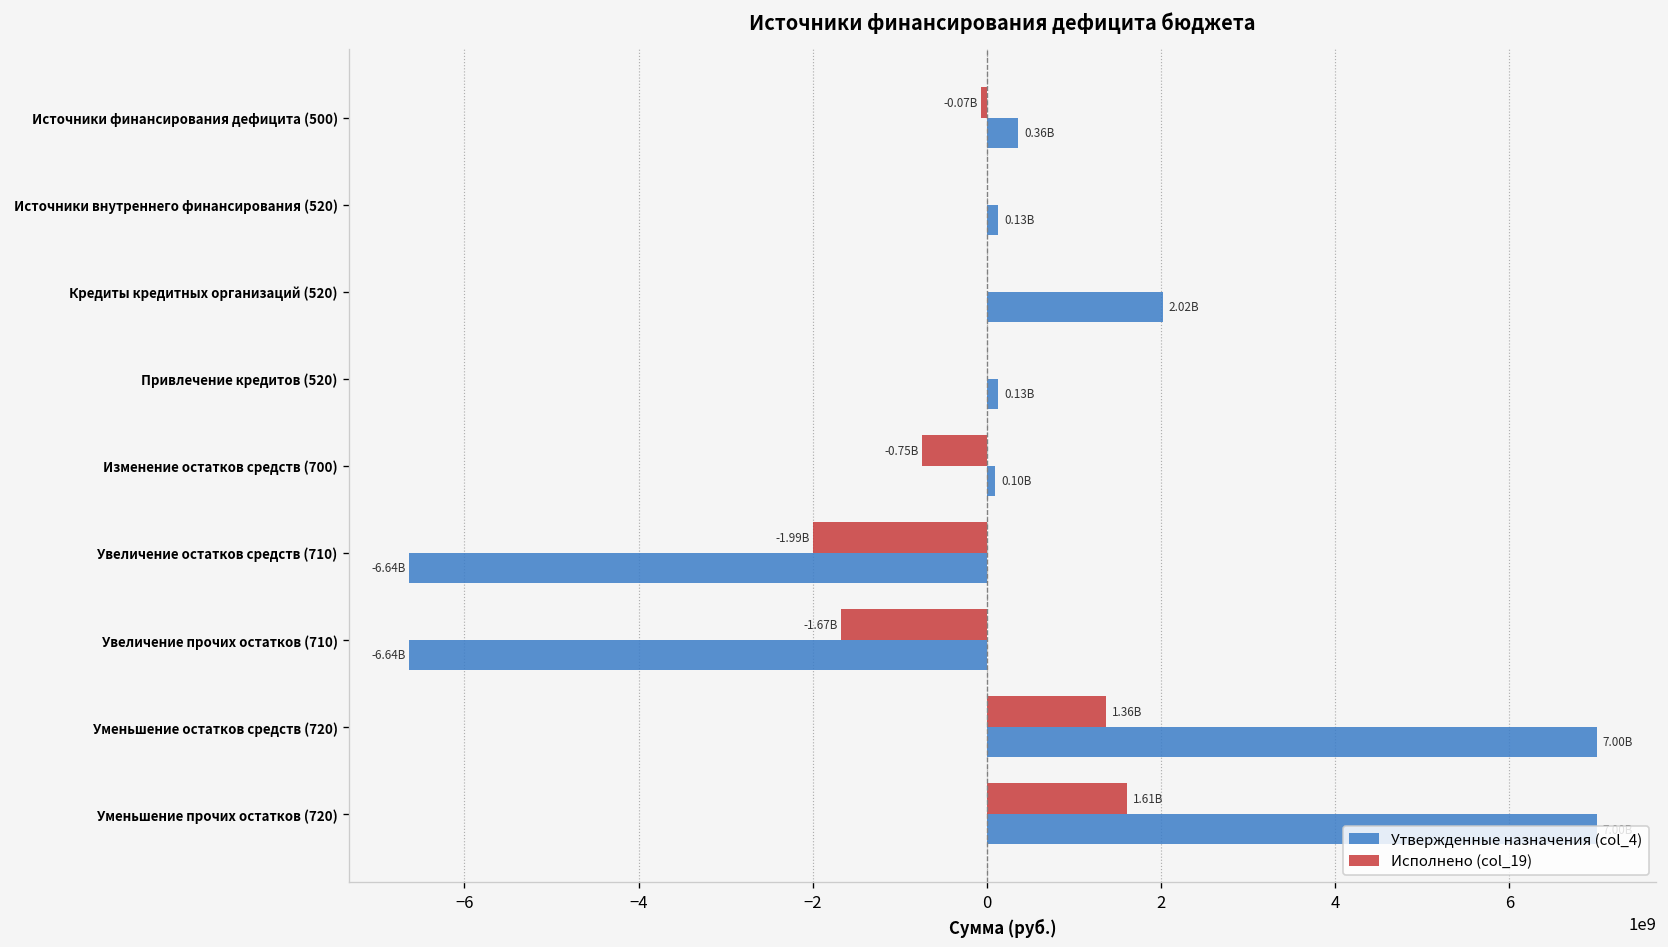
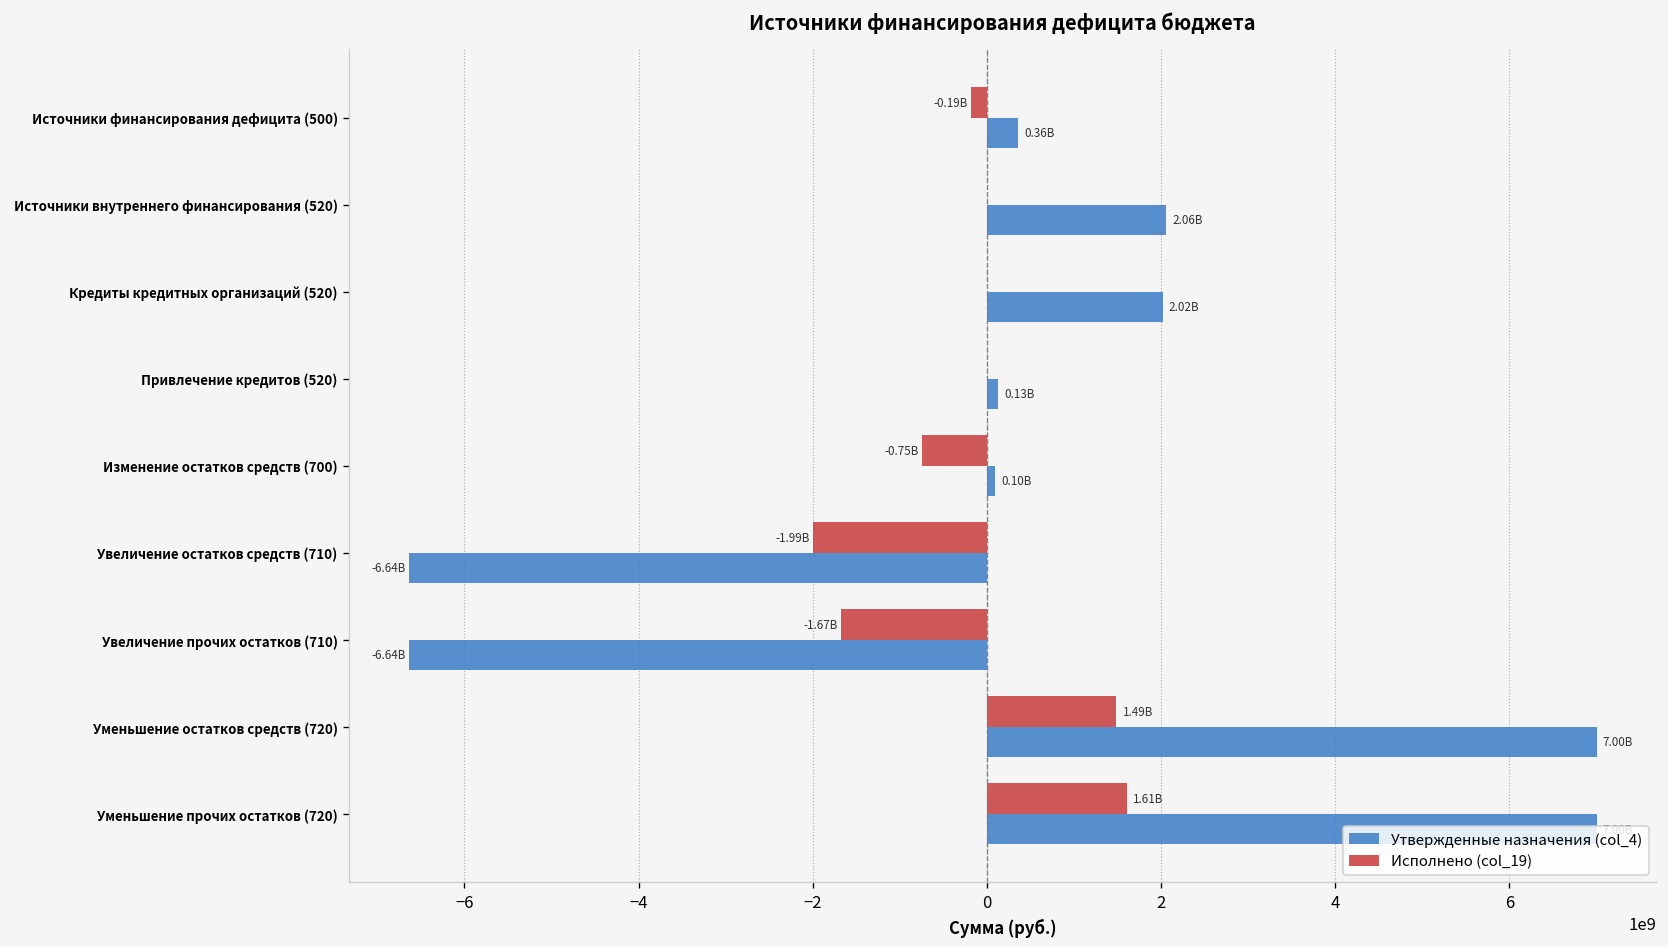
  {
    "Утвержденные назначения (col_4)": {
      "Источники финансирования дефицита (500)": "0.36B",
-     "Источники внутреннего финансирования (520)": "0.13B",
+     "Источники внутреннего финансирования (520)": "2.06B",
      "Кредиты кредитных организаций (520)": "2.02B",
      "Привлечение кредитов (520)": "0.13B",
      "Изменение остатков средств (700)": "0.10B",
      "Увеличение остатков средств (710)": "-6.64B",
      "Увеличение прочих остатков (710)": "-6.64B",
      "Уменьшение остатков средств (720)": "7.00B"
    },
    "Исполнено (col_19)": {
-     "Источники финансирования дефицита (500)": "-0.07B",
+     "Источники финансирования дефицита (500)": "-0.19B",
      "Изменение остатков средств (700)": "-0.75B",
      "Увеличение остатков средств (710)": "-1.99B",
      "Увеличение прочих остатков (710)": "-1.67B",
-     "Уменьшение остатков средств (720)": "1.36B",
+     "Уменьшение остатков средств (720)": "1.49B",
      "Уменьшение прочих остатков (720)": "1.61B"
    }
  }
